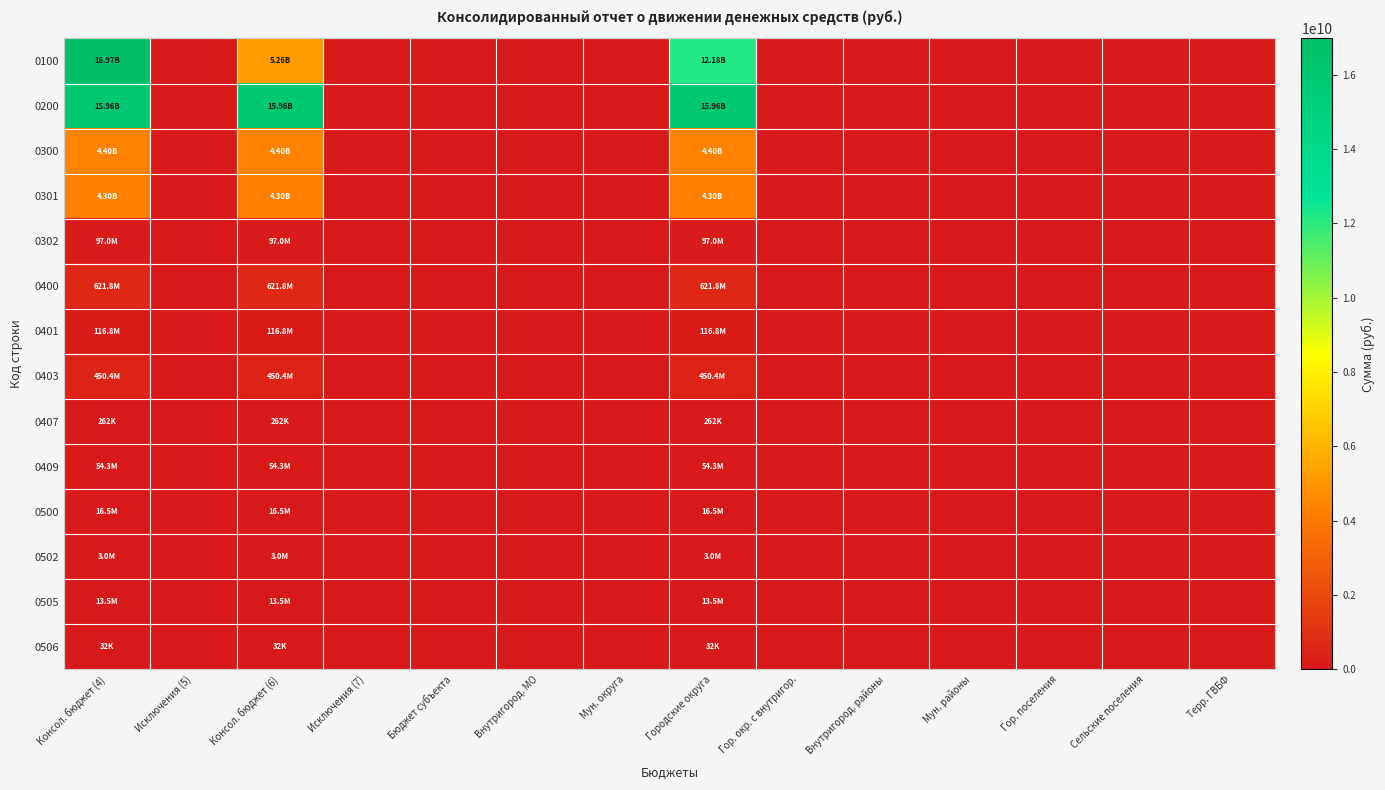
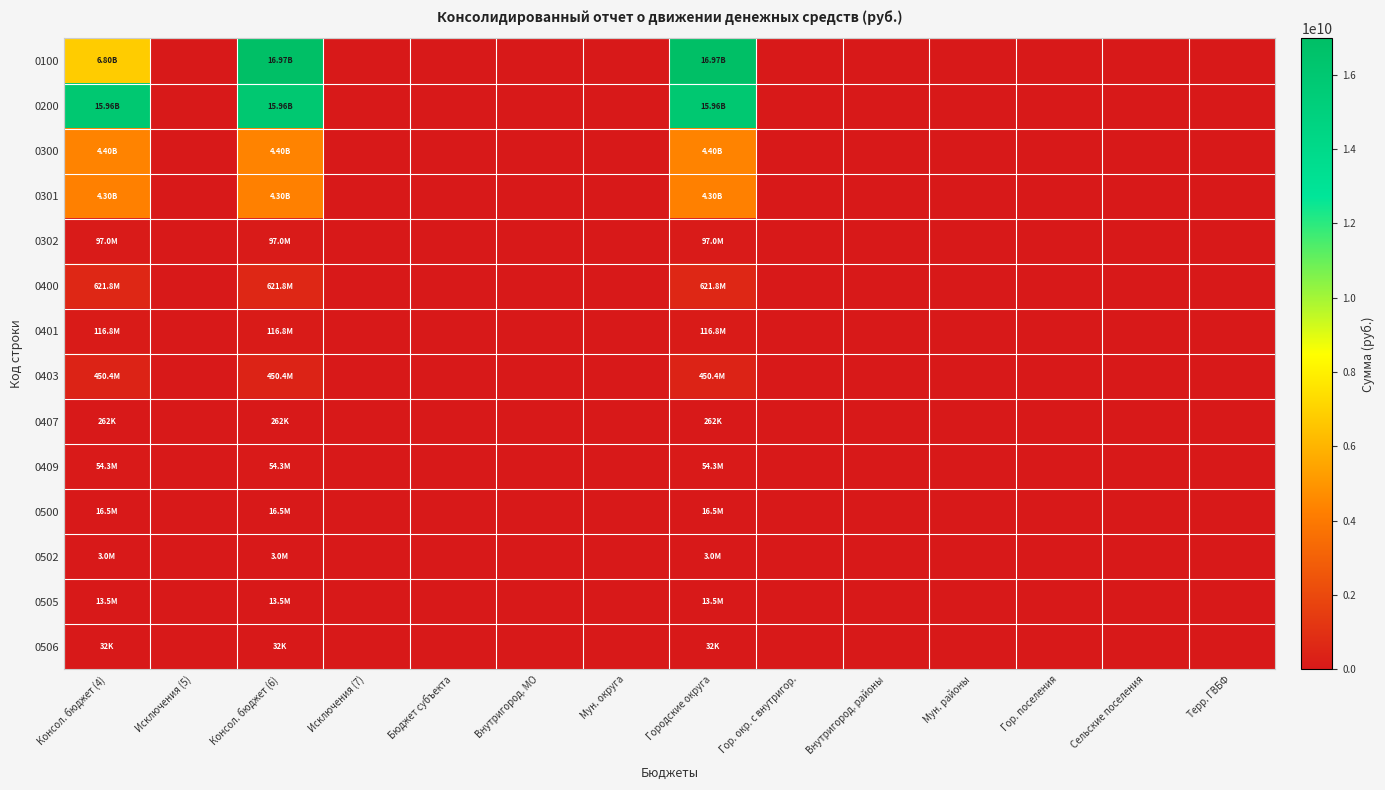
  {
    "0100": {
-     "Консол. бюджет (4)": "16.97B",
-     "Консол. бюджет (6)": "5.26B",
-     "Городские округа": "12.18B"
+     "Консол. бюджет (4)": "6.80B",
+     "Консол. бюджет (6)": "16.97B",
+     "Городские округа": "16.97B"
    },
    "0200": {
      "Консол. бюджет (4)": "15.96B",
      "Консол. бюджет (6)": "15.96B",
      "Городские округа": "15.96B"
    },
    "0300": {
      "Консол. бюджет (4)": "4.40B",
      "Консол. бюджет (6)": "4.40B",
      "Городские округа": "4.40B"
    },
    "0301": {
      "Консол. бюджет (4)": "4.30B",
      "Консол. бюджет (6)": "4.30B",
      "Городские округа": "4.30B"
    },
    "0302": {
      "Консол. бюджет (4)": "97.0M",
      "Консол. бюджет (6)": "97.0M",
      "Городские округа": "97.0M"
    },
    "0400": {
      "Консол. бюджет (4)": "621.8M",
      "Консол. бюджет (6)": "621.8M",
      "Городские округа": "621.8M"
    },
    "0401": {
      "Консол. бюджет (4)": "116.8M",
      "Консол. бюджет (6)": "116.8M",
      "Городские округа": "116.8M"
    },
    "0403": {
      "Консол. бюджет (4)": "450.4M",
      "Консол. бюджет (6)": "450.4M",
      "Городские округа": "450.4M"
    },
    "0407": {
      "Консол. бюджет (4)": "262K",
      "Консол. бюджет (6)": "262K",
      "Городские округа": "262K"
    },
    "0409": {
      "Консол. бюджет (4)": "54.3M",
      "Консол. бюджет (6)": "54.3M",
      "Городские округа": "54.3M"
    },
    "0500": {
      "Консол. бюджет (4)": "16.5M",
      "Консол. бюджет (6)": "16.5M",
      "Городские округа": "16.5M"
    },
    "0502": {
      "Консол. бюджет (4)": "3.0M",
      "Консол. бюджет (6)": "3.0M",
      "Городские округа": "3.0M"
    },
    "0505": {
      "Консол. бюджет (4)": "13.5M",
      "Консол. бюджет (6)": "13.5M",
      "Городские округа": "13.5M"
    },
    "0506": {
      "Консол. бюджет (4)": "32K",
      "Консол. бюджет (6)": "32K",
      "Городские округа": "32K"
    }
  }
